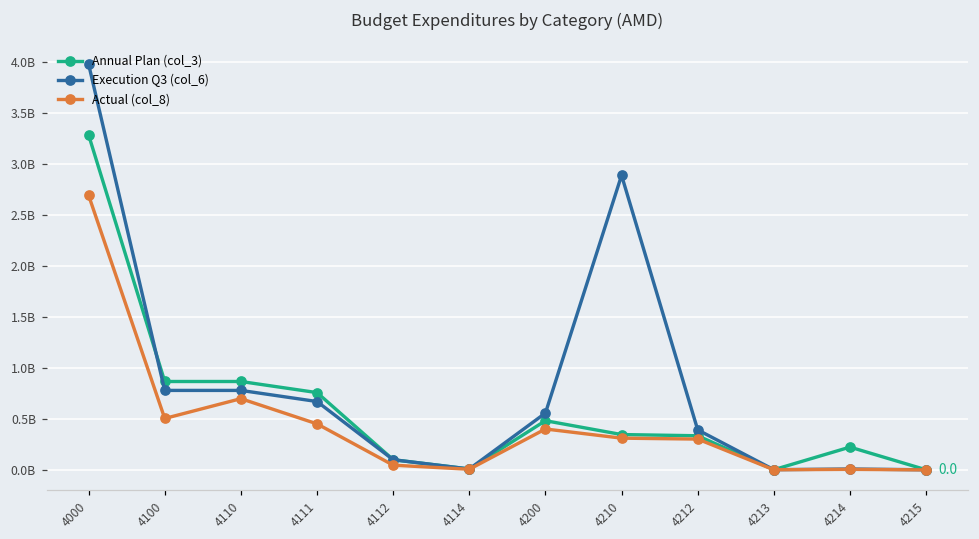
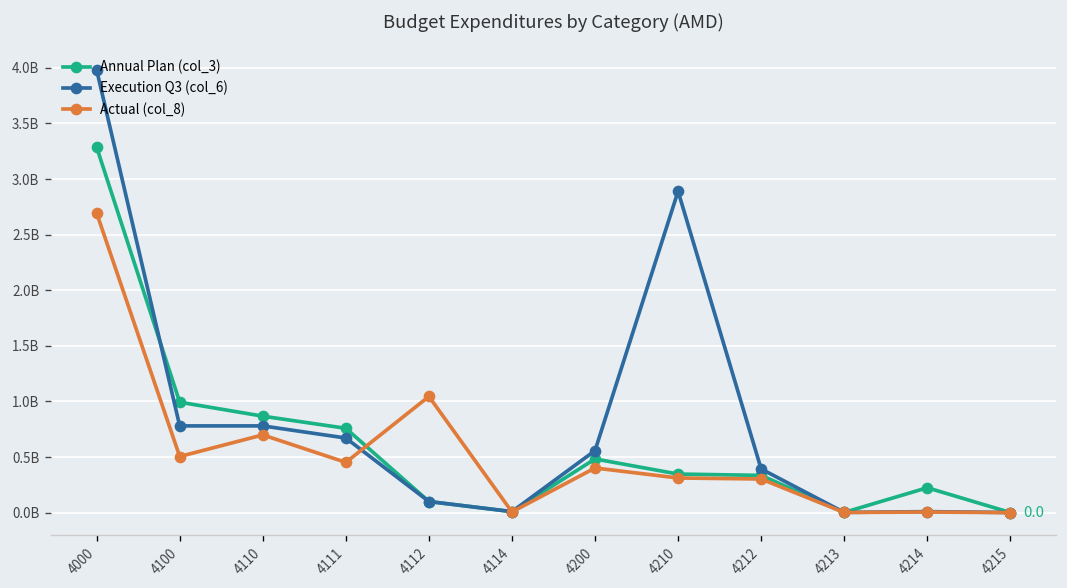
  {
    "Annual Plan (col_3)": {
      "4000": 3300000000,
-     "4100": 900000000,
+     "4100": 1000000000,
      "4110": 900000000,
      "4111": 800000000,
      "4200": 500000000,
      "4210": 300000000,
      "4212": 300000000,
      "4214": 200000000
    },
    "Execution Q3 (col_6)": {
      "4000": 4000000000,
      "4100": 800000000,
      "4110": 800000000,
      "4111": 700000000,
      "4200": 600000000,
      "4210": 2900000000,
      "4212": 400000000
    },
    "Actual (col_8)": {
      "4000": 2700000000,
      "4100": 500000000,
      "4110": 700000000,
      "4111": 500000000,
-     "4112": 0,
+     "4112": 1000000000,
      "4200": 400000000,
      "4210": 300000000,
      "4212": 300000000
    }
  }
